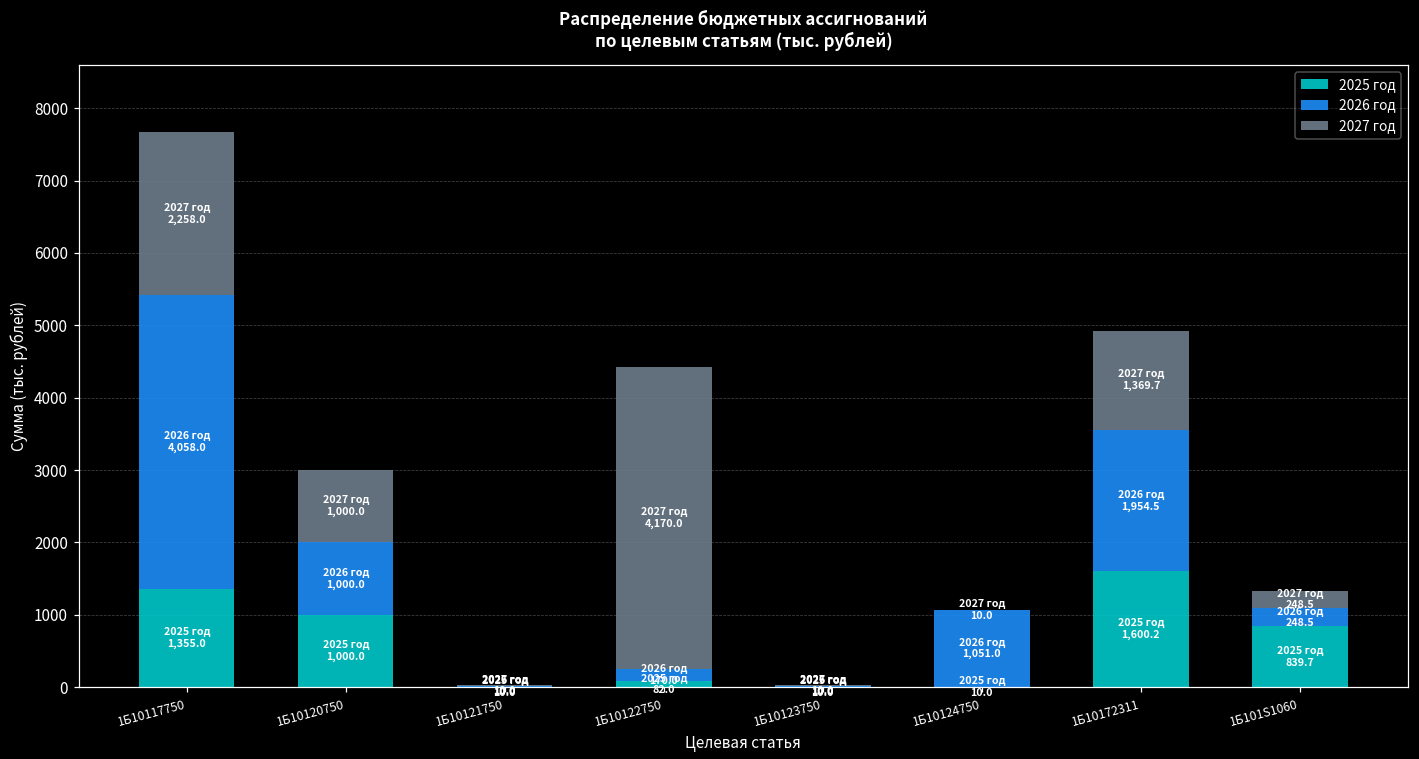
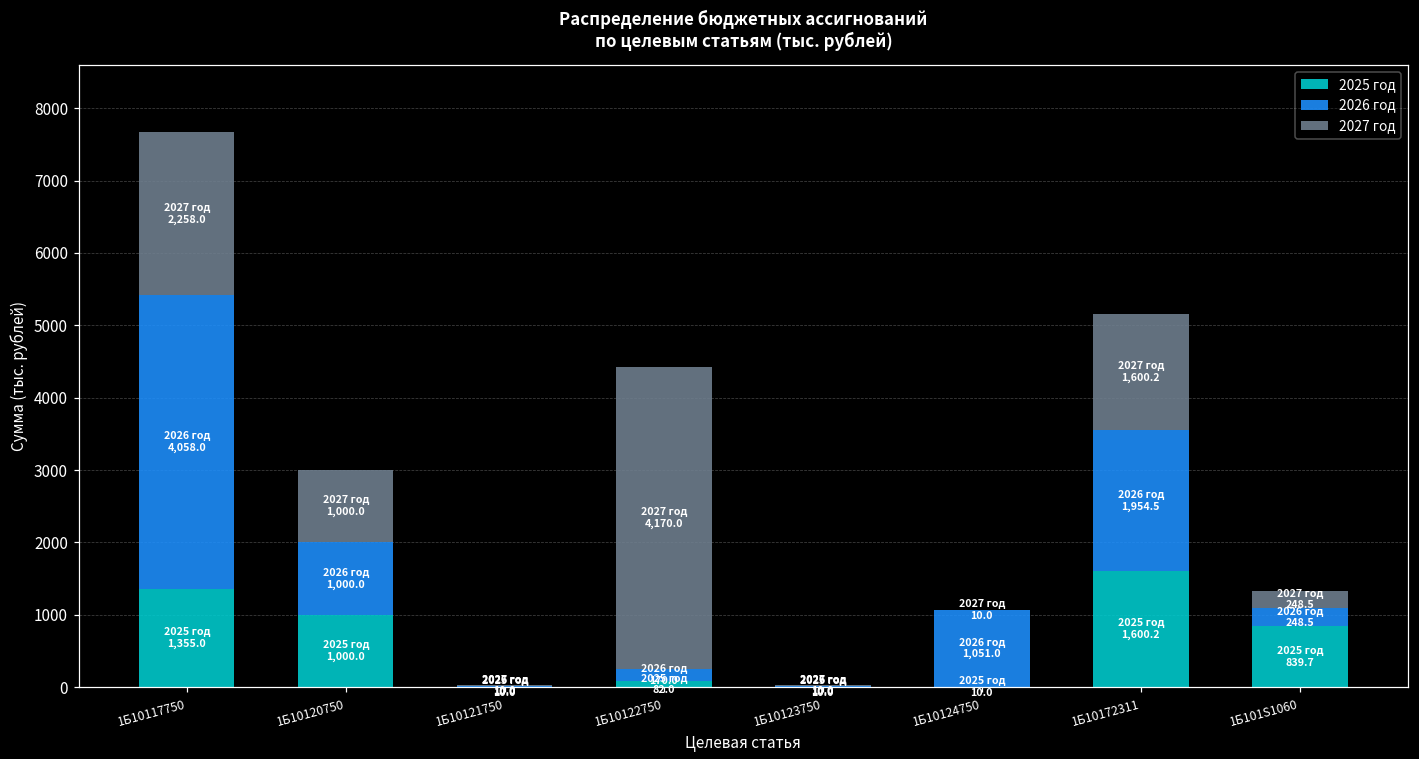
  {
    "2025 год": {
      "1Б10117750": "1,355.0",
      "1Б10120750": "1,000.0",
      "1Б10124750": "10.0",
      "1Б10172311": "1,600.2",
      "1Б101S1060": "839.7"
    },
    "2026 год": {
      "1Б10117750": "4,058.0",
      "1Б10120750": "1,000.0",
      "1Б10124750": "1,051.0",
      "1Б10172311": "1,954.5"
    },
    "2027 год": {
      "1Б10117750": "2,258.0",
      "1Б10120750": "1,000.0",
      "1Б10122750": "4,170.0",
      "1Б10124750": "10.0",
-     "1Б10172311": "1,369.7"
+     "1Б10172311": "1,600.2"
    }
  }
